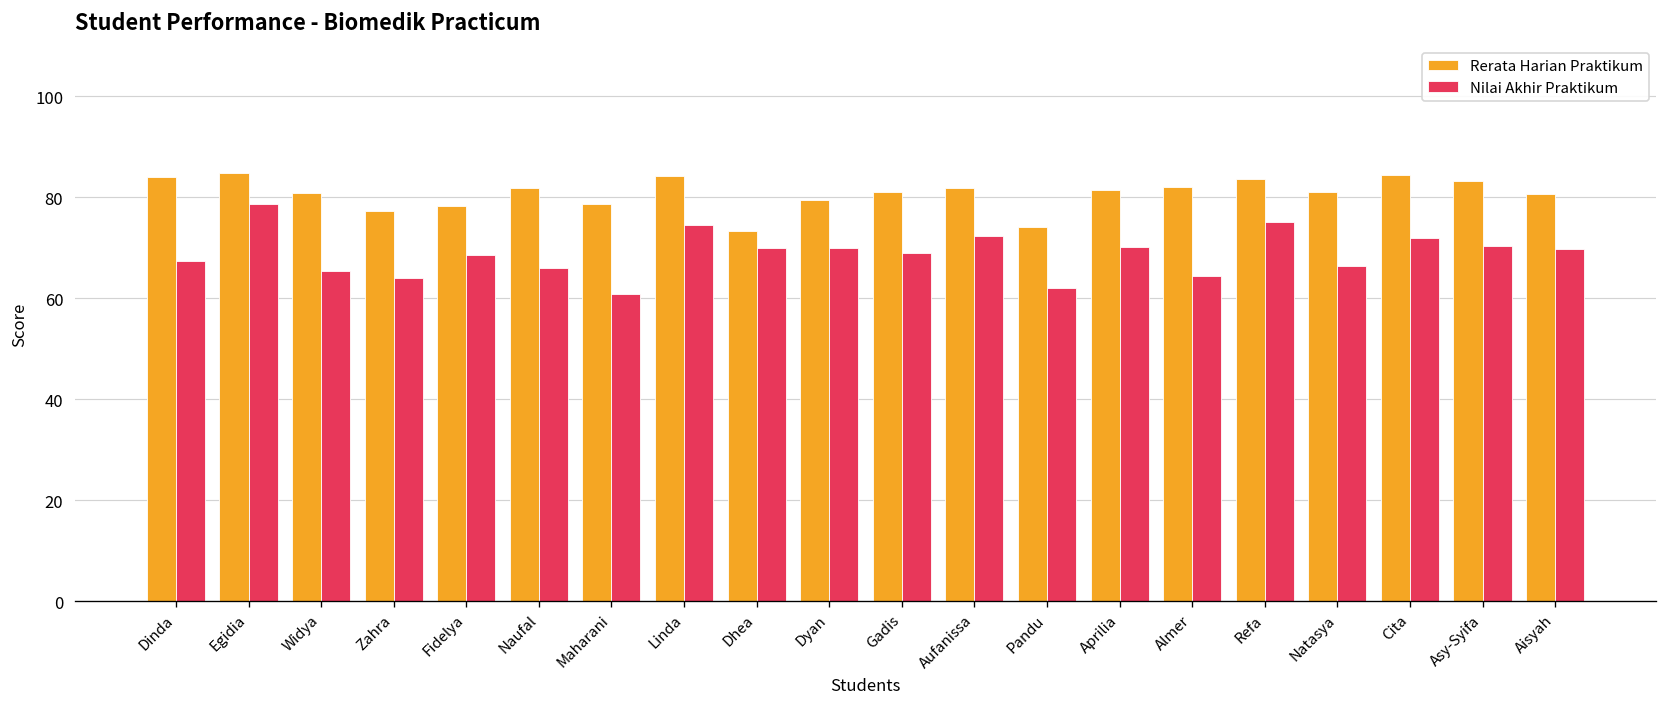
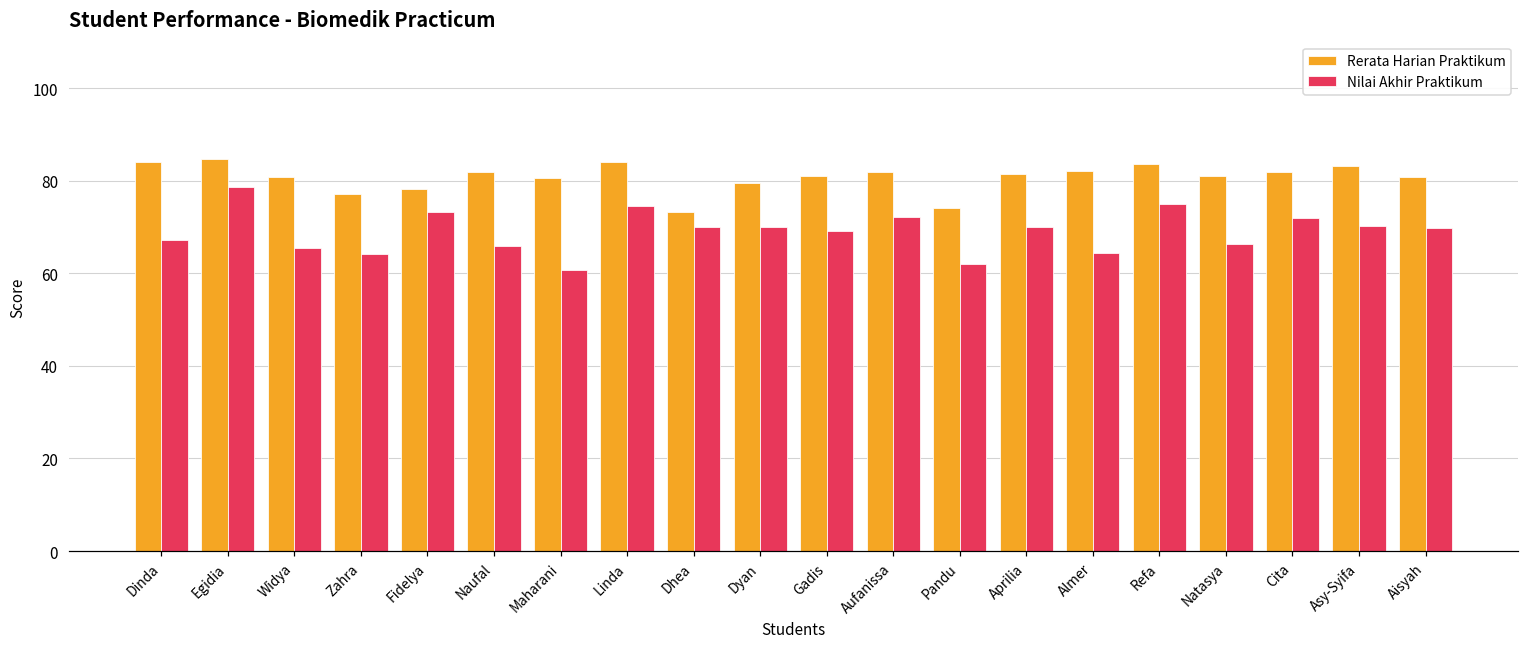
  {
    "Rerata Harian Praktikum": {
      "Dinda": 84,
      "Egidia": 85,
      "Widya": 81,
      "Zahra": 77,
      "Fidelya": 78,
      "Naufal": 82,
-     "Maharani": 79,
+     "Maharani": 81,
      "Linda": 84,
      "Dhea": 73,
      "Dyan": 80,
      "Gadis": 81,
      "Aufanissa": 82,
      "Pandu": 74,
      "Aprilia": 81,
      "Almer": 82,
      "Refa": 84,
      "Natasya": 81,
-     "Cita": 84,
+     "Cita": 82,
      "Asy-Syifa": 83,
      "Aisyah": 81
    },
    "Nilai Akhir Praktikum": {
      "Dinda": 67,
      "Egidia": 79,
      "Widya": 65,
      "Zahra": 64,
-     "Fidelya": 69,
+     "Fidelya": 73,
      "Naufal": 66,
      "Maharani": 61,
      "Linda": 74,
      "Dhea": 70,
      "Dyan": 70,
      "Gadis": 69,
      "Aufanissa": 72,
      "Pandu": 62,
      "Aprilia": 70,
      "Almer": 64,
      "Refa": 75,
      "Natasya": 66,
      "Cita": 72,
      "Asy-Syifa": 70,
      "Aisyah": 70
    }
  }
